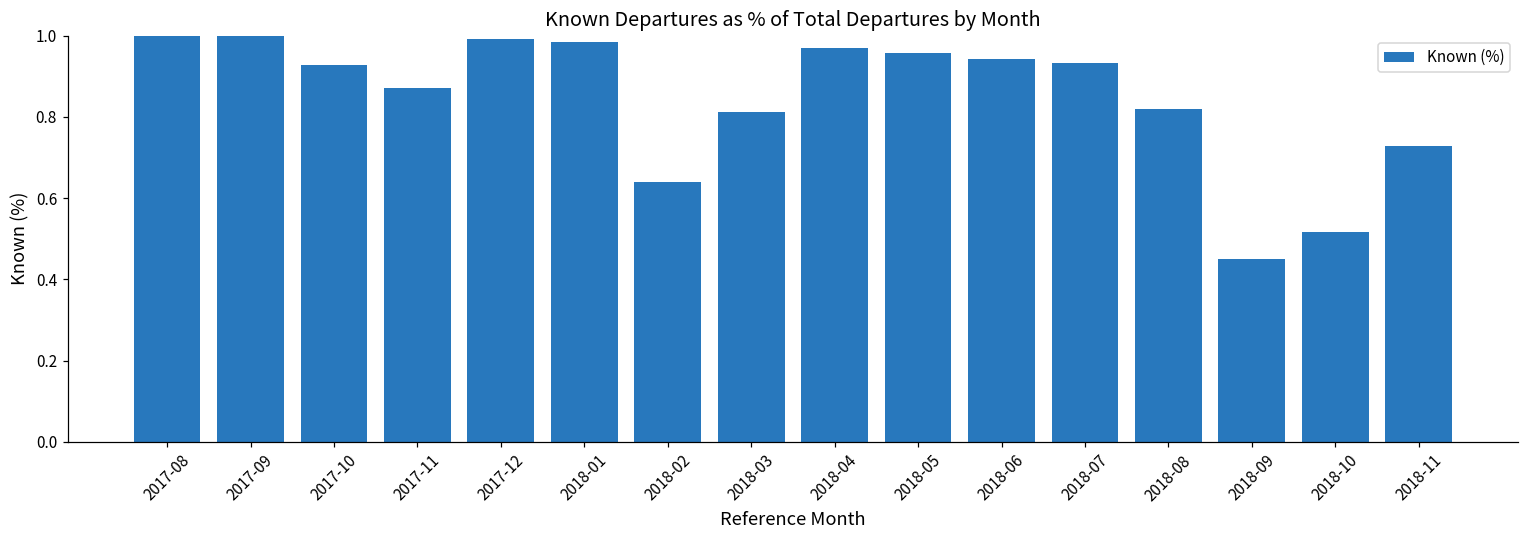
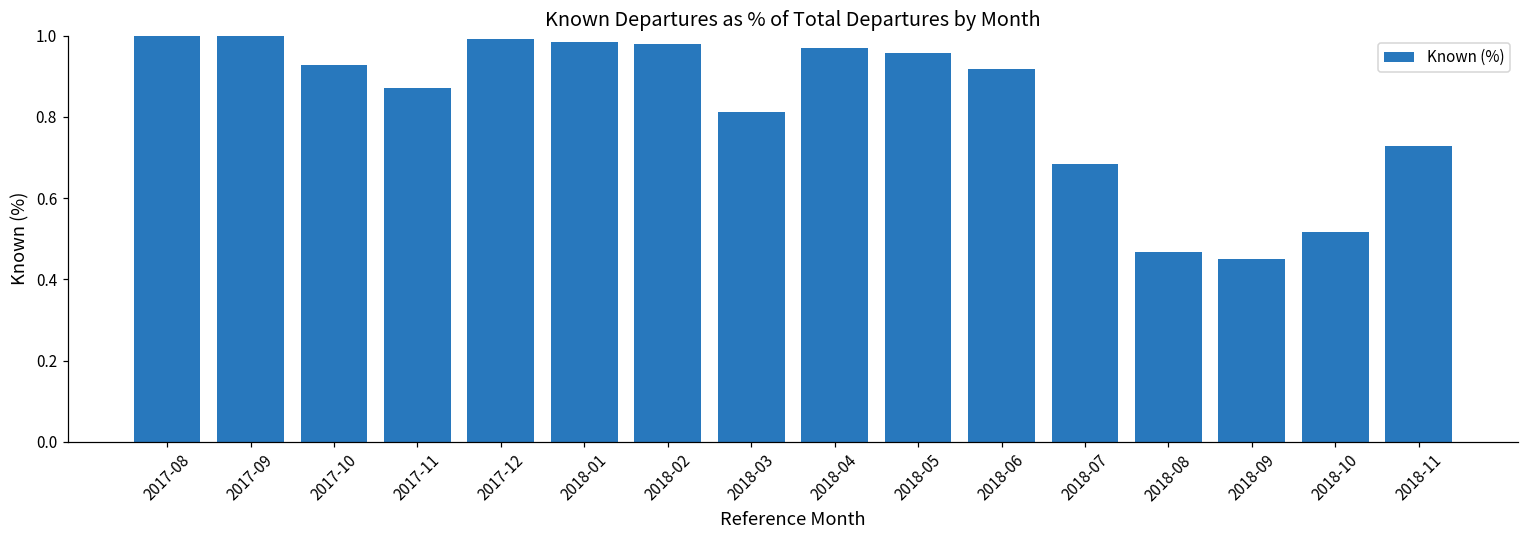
  {
    "2017-08": 1.00,
    "2017-09": 1.00,
    "2017-10": 0.93,
    "2017-11": 0.87,
    "2017-12": 0.99,
    "2018-01": 0.99,
-   "2018-02": 0.64,
+   "2018-02": 0.98,
    "2018-03": 0.81,
    "2018-04": 0.97,
    "2018-05": 0.96,
-   "2018-06": 0.94,
-   "2018-07": 0.93,
-   "2018-08": 0.82,
+   "2018-06": 0.92,
+   "2018-07": 0.68,
+   "2018-08": 0.47,
    "2018-09": 0.45,
    "2018-10": 0.52,
    "2018-11": 0.73
  }
